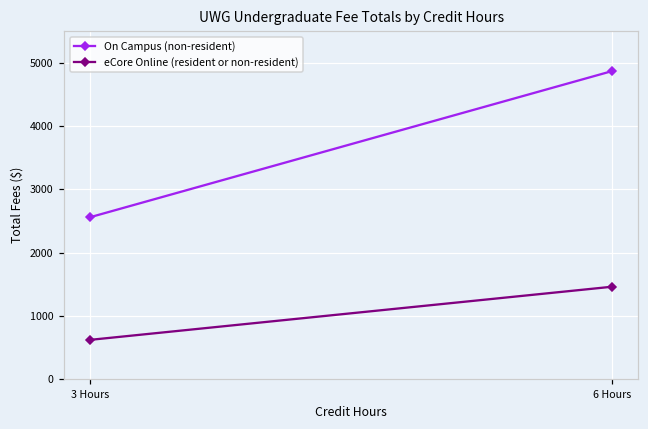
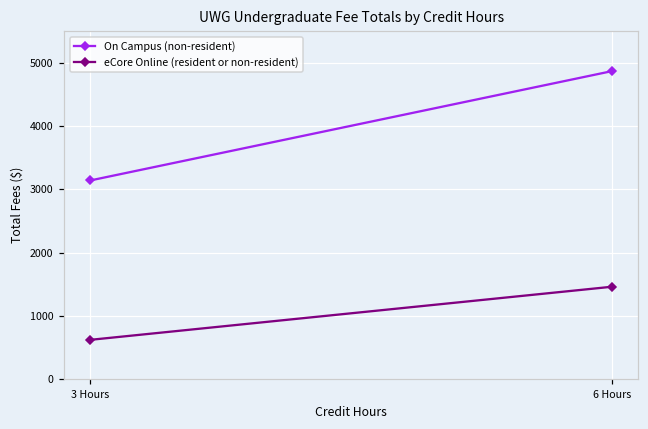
  {
    "On Campus (non-resident)": {
-     "3 Hours": 2600,
+     "3 Hours": 3100,
      "6 Hours": 4900
    },
    "eCore Online (resident or non-resident)": {
      "3 Hours": 600,
      "6 Hours": 1500
    }
  }
